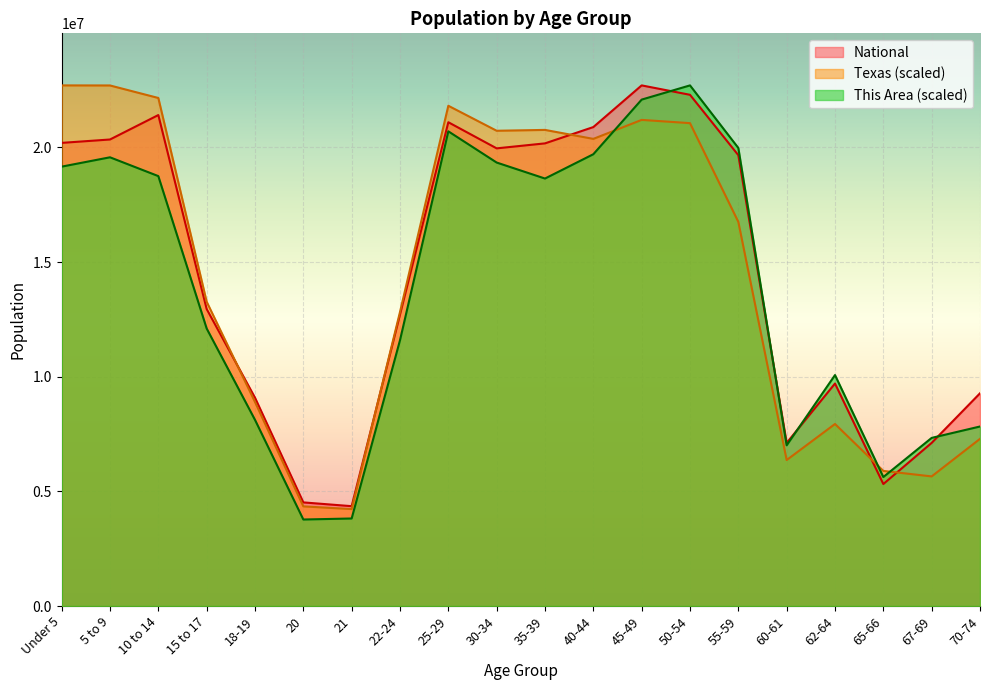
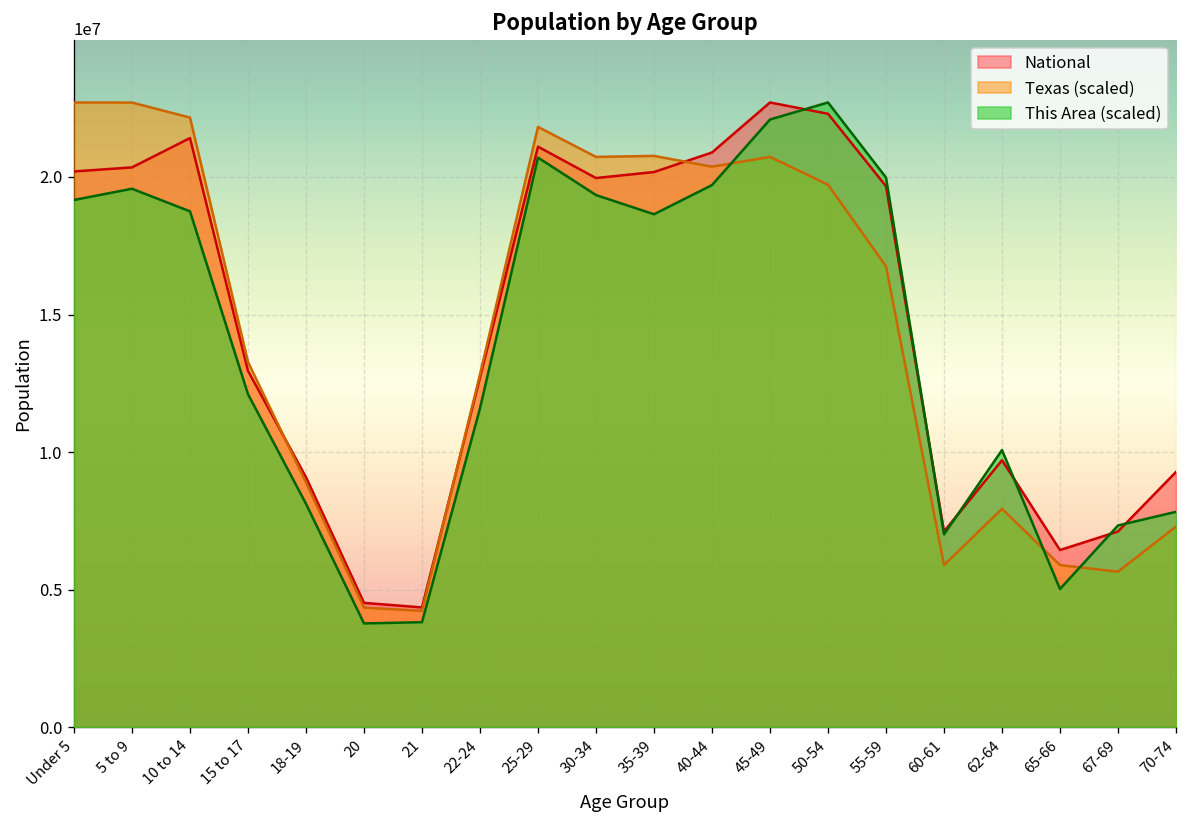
  {
    "National": {
      "Under 5": 20200000,
      "5 to 9": 20300000,
      "10 to 14": 21400000,
      "15 to 17": 13000000,
      "18-19": 9100000,
      "20": 4500000,
      "21": 4400000,
      "22-24": 12700000,
      "25-29": 21100000,
      "30-34": 20000000,
      "35-39": 20200000,
      "40-44": 20900000,
      "45-49": 22700000,
      "50-54": 22300000,
      "55-59": 19700000,
      "62-64": 9700000,
-     "65-66": 5300000,
+     "65-66": 6400000,
      "67-69": 7100000,
      "70-74": 9300000
    },
    "Texas (scaled)": {
      "Under 5": 22700000,
      "5 to 9": 22700000,
      "10 to 14": 22200000,
      "15 to 17": 13300000,
      "18-19": 8900000,
      "20": 4300000,
      "21": 4200000,
      "22-24": 12800000,
      "25-29": 21800000,
      "30-34": 20700000,
      "35-39": 20800000,
      "40-44": 20400000,
-     "45-49": 21200000,
-     "50-54": 21100000,
+     "45-49": 20700000,
+     "50-54": 19700000,
      "55-59": 16800000,
-     "60-61": 6400000,
+     "60-61": 5900000,
      "62-64": 7900000,
      "65-66": 5900000,
      "67-69": 5700000,
      "70-74": 7300000
    },
    "This Area (scaled)": {
      "Under 5": 19200000,
      "5 to 9": 19600000,
      "10 to 14": 18800000,
      "15 to 17": 12100000,
      "18-19": 8100000,
      "20": 3800000,
      "21": 3800000,
      "22-24": 11600000,
      "25-29": 20700000,
      "30-34": 19300000,
      "35-39": 18600000,
      "40-44": 19700000,
      "45-49": 22100000,
      "50-54": 22700000,
      "55-59": 20000000,
      "62-64": 10100000,
-     "65-66": 5600000,
+     "65-66": 5000000,
      "67-69": 7300000,
      "70-74": 7800000
    }
  }
